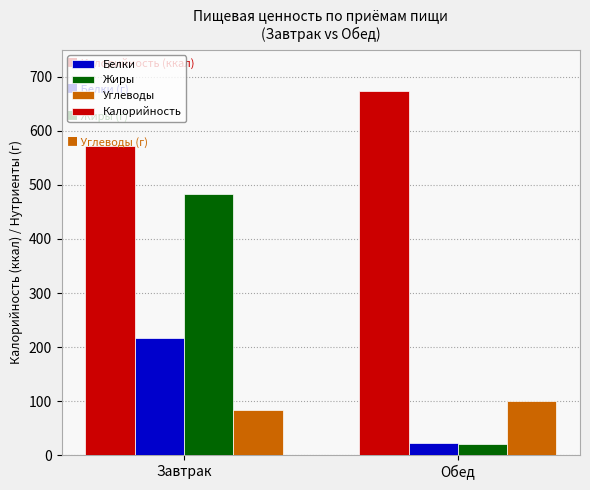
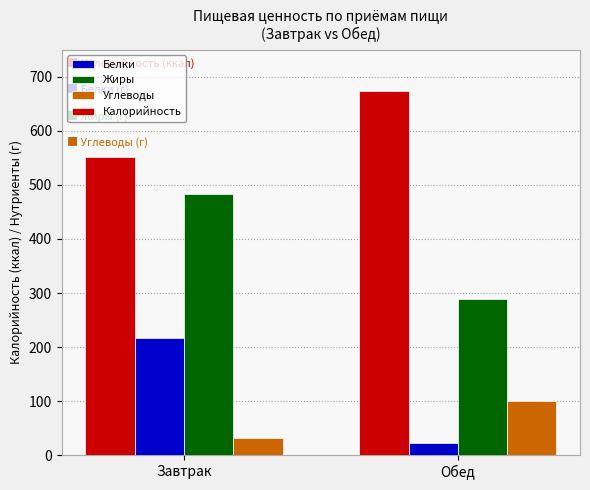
  {
    "Белки": {
      "Завтрак": 220,
      "Обед": 20
    },
    "Жиры": {
      "Завтрак": 480,
-     "Обед": 20
+     "Обед": 290
    },
    "Углеводы": {
-     "Завтрак": 80,
+     "Завтрак": 30,
      "Обед": 100
    },
    "Калорийность": {
-     "Завтрак": 570,
+     "Завтрак": 550,
      "Обед": 670
    }
  }
